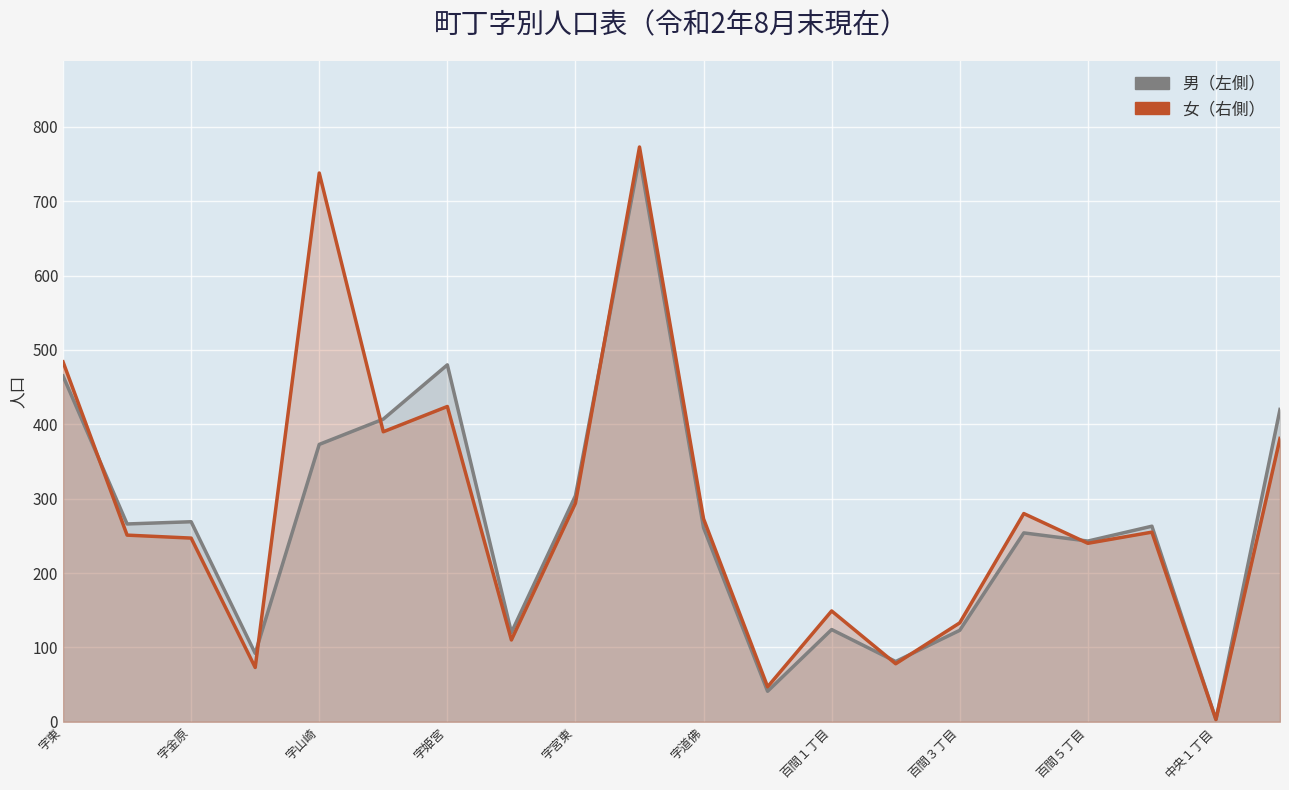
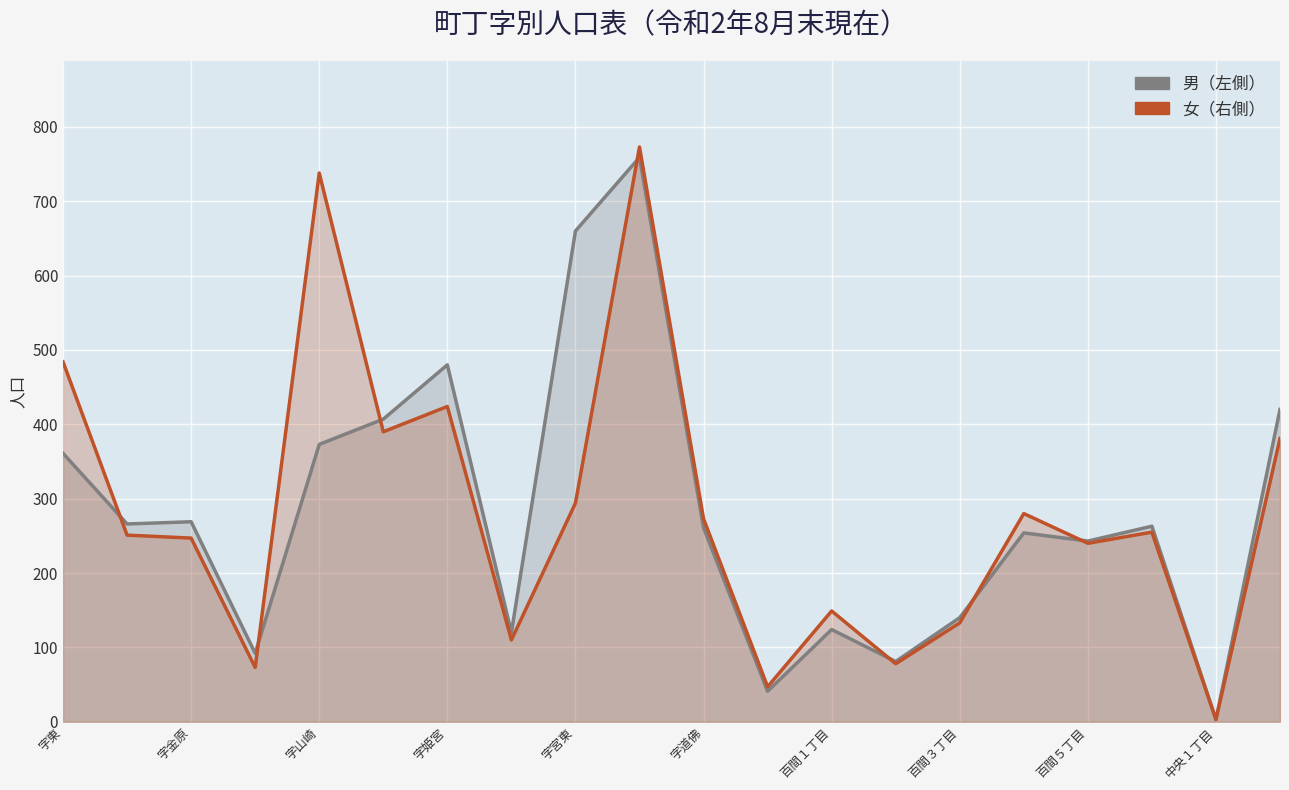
  {
    "男（左側）": {
-     "字東": 470,
+     "字東": 360,
      "字金原": 270,
      "字山崎": 370,
      "字姫宮": 480,
-     "字宮東": 300,
+     "字宮東": 660,
      "字道佛": 260,
      "百間１丁目": 120,
-     "百間３丁目": 120
+     "百間３丁目": 140
    },
    "女（右側）": {
      "字東": 480,
      "字金原": 250,
      "字山崎": 740,
      "字姫宮": 420,
      "字宮東": 290,
      "字道佛": 270,
      "百間１丁目": 150,
      "百間３丁目": 130
    }
  }
